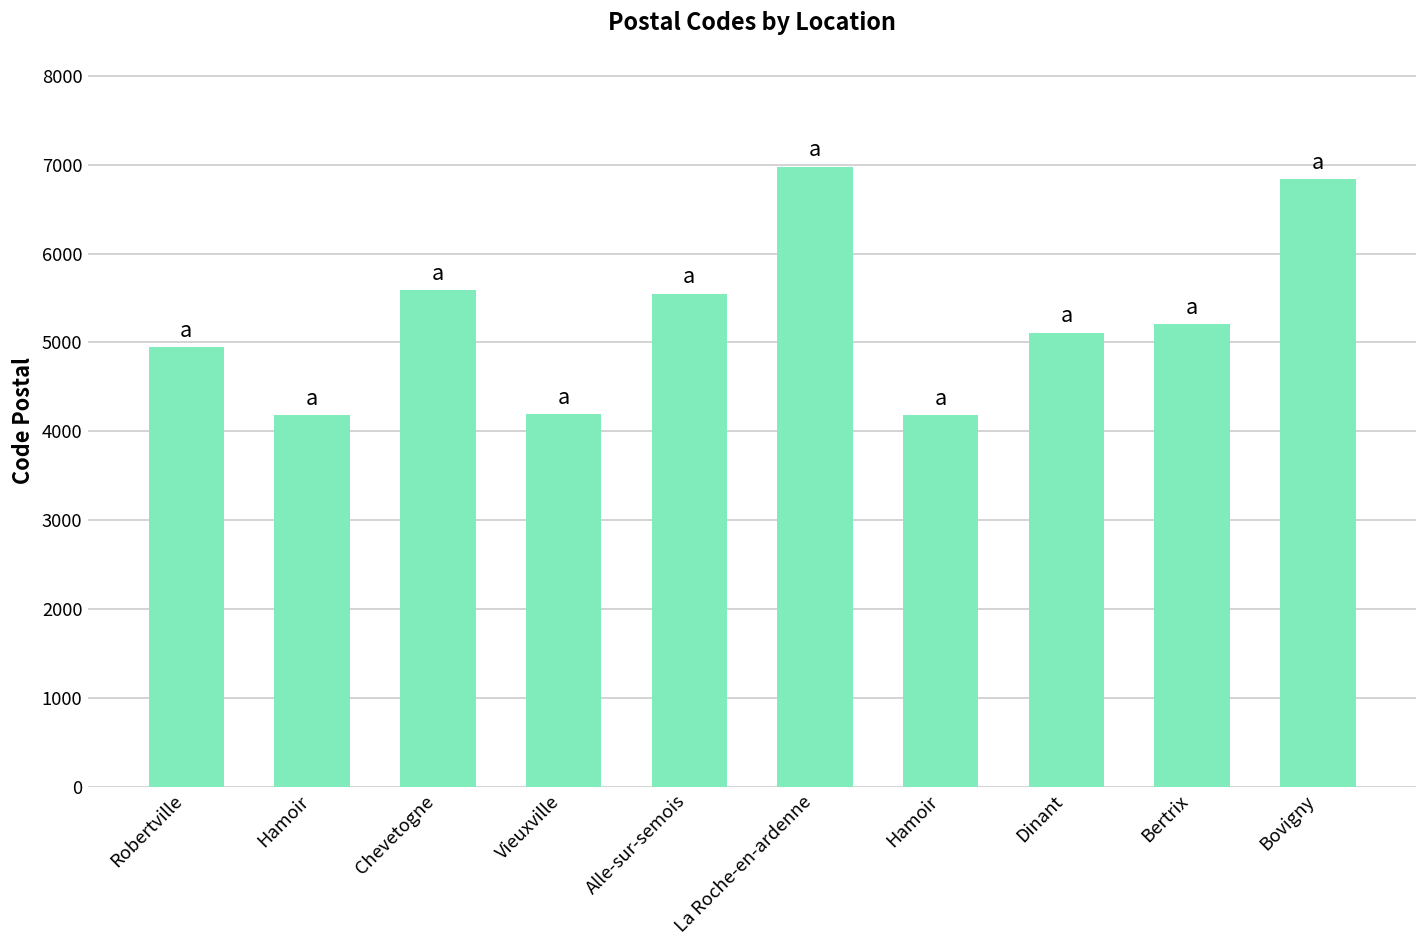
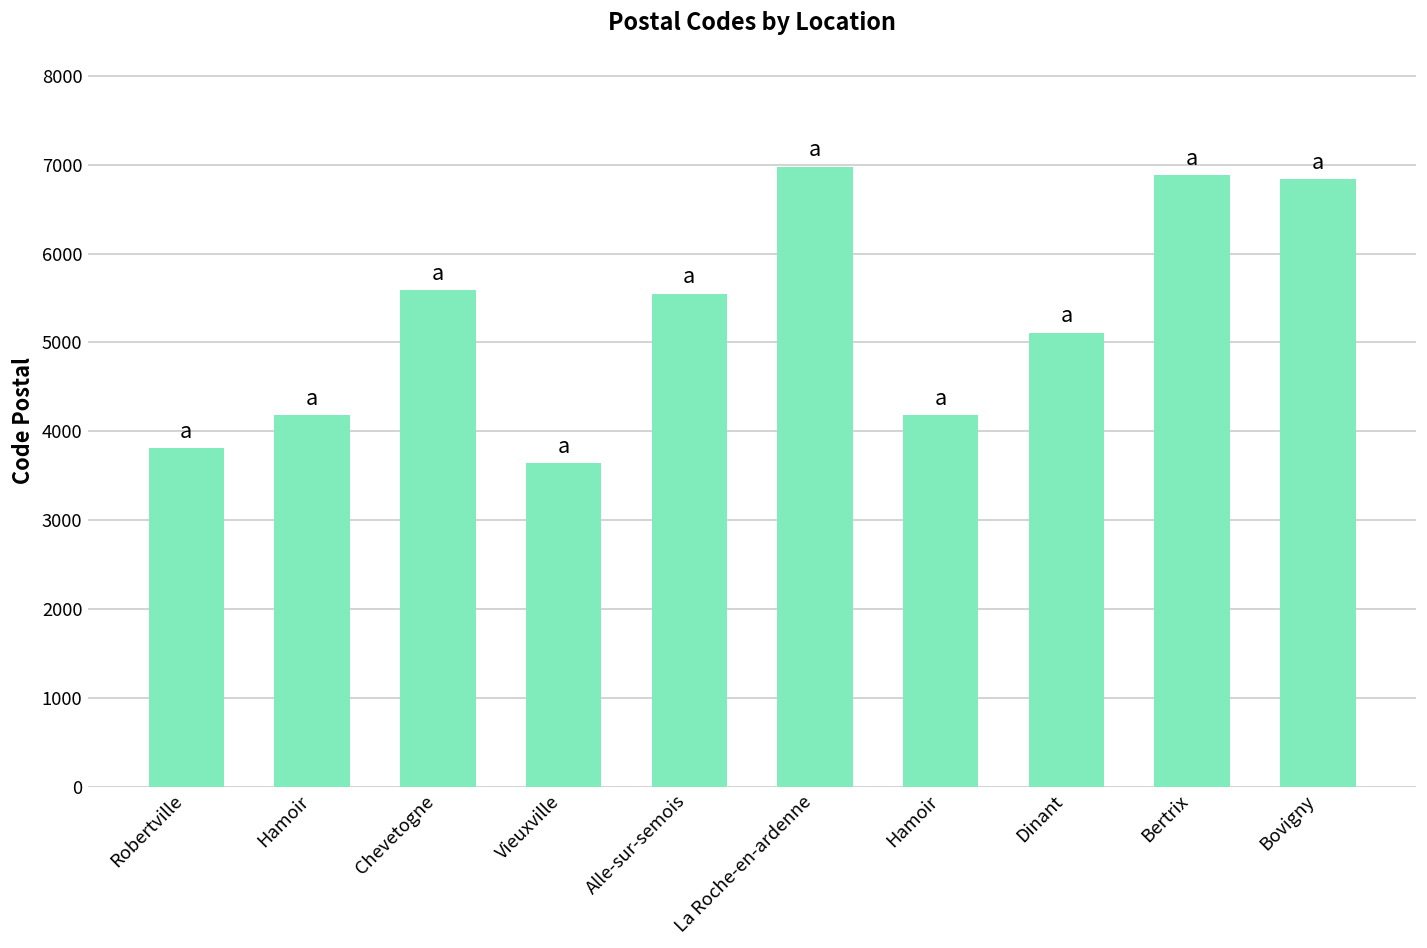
  {
-   "Robertville": 5000,
+   "Robertville": 3800,
    "Chevetogne": 5600,
-   "Vieuxville": 4200,
+   "Vieuxville": 3600,
    "Alle-sur-semois": 5600,
    "La Roche-en-ardenne": 7000,
    "Dinant": 5100,
-   "Bertrix": 5200,
+   "Bertrix": 6900,
    "Bovigny": 6800
  }
